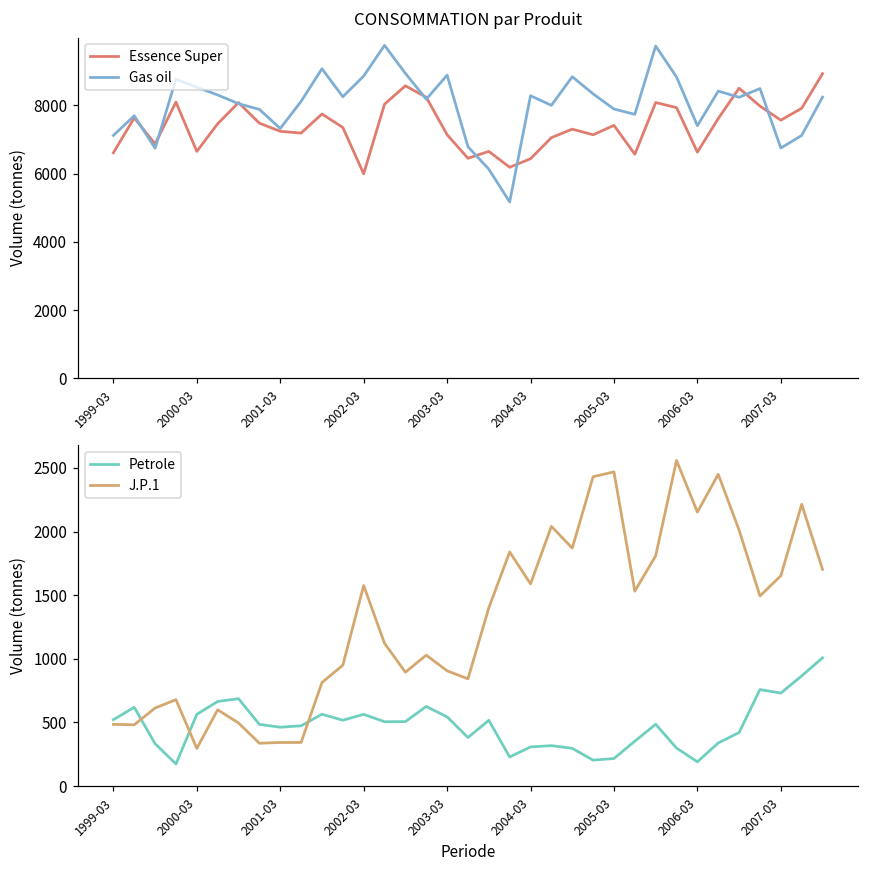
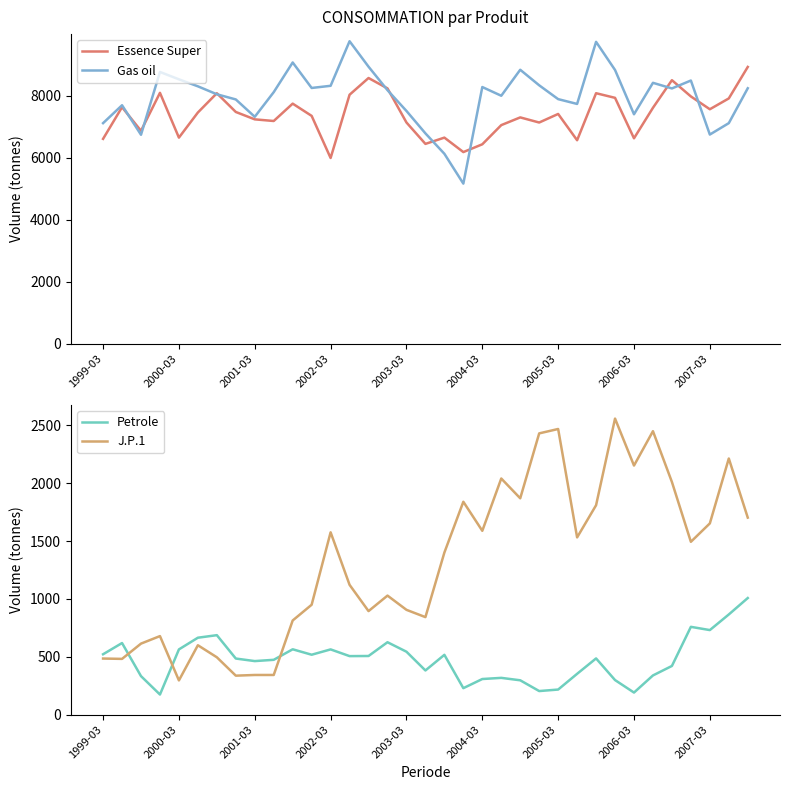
  {
    "CONSOMMATION par Produit": {
      "Essence Super": {
        "1999-03": 6600,
        "2000-03": 6700,
        "2001-03": 7200,
        "2002-03": 6000,
        "2003-03": 7100,
        "2004-03": 6400,
        "2005-03": 7400,
        "2006-03": 6600,
        "2007-03": 7600
      },
      "Gas oil": {
        "1999-03": 7100,
        "2001-03": 7300,
-       "2002-03": 8900,
-       "2003-03": 8900,
+       "2002-03": 8300,
+       "2003-03": 7500,
        "2004-03": 8300,
        "2005-03": 7900,
        "2006-03": 7400,
        "2007-03": 6800
      }
    }
  }
